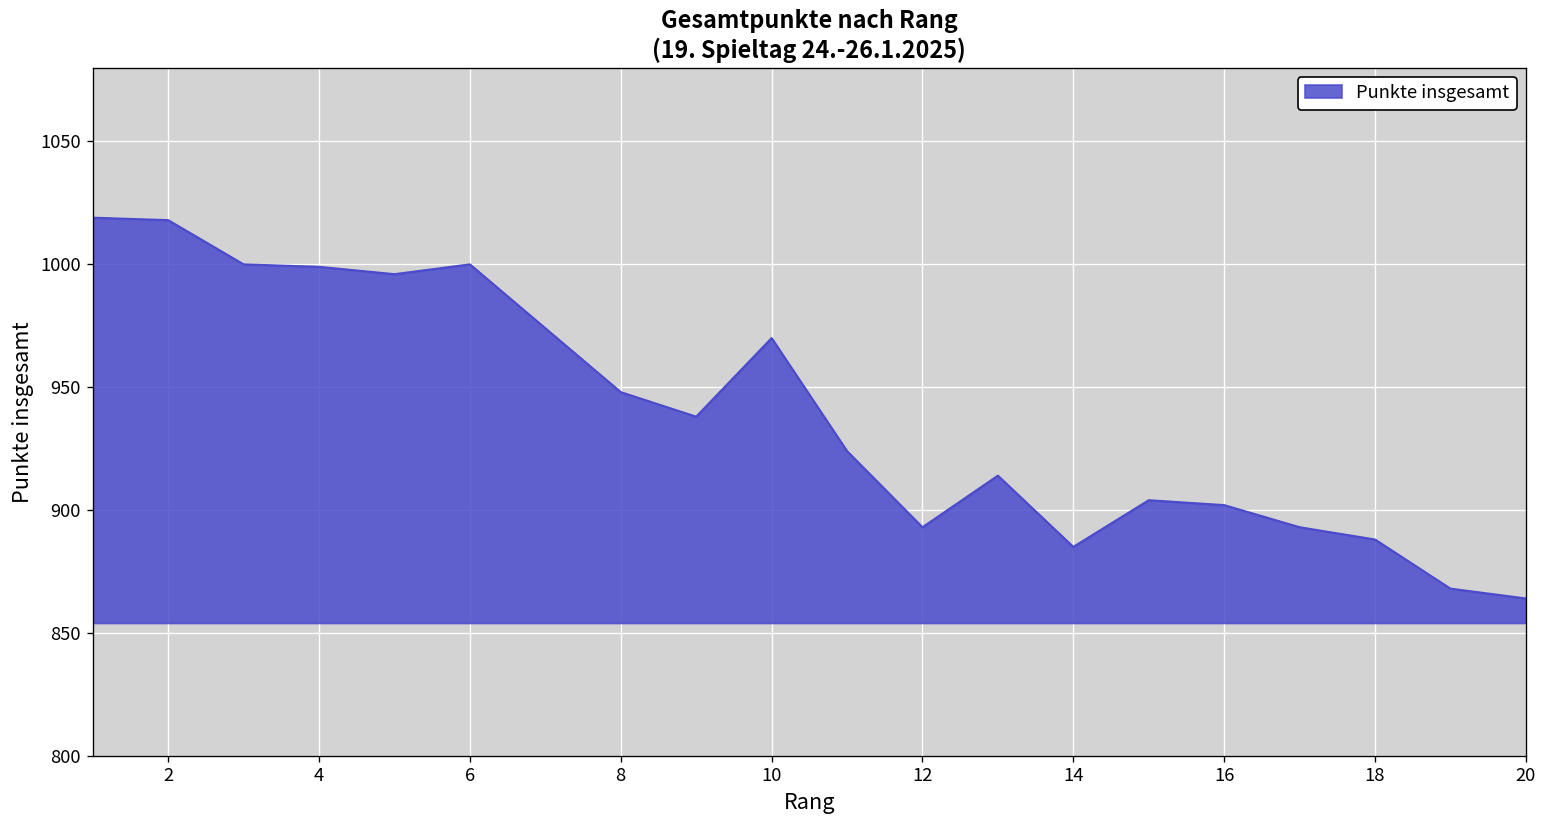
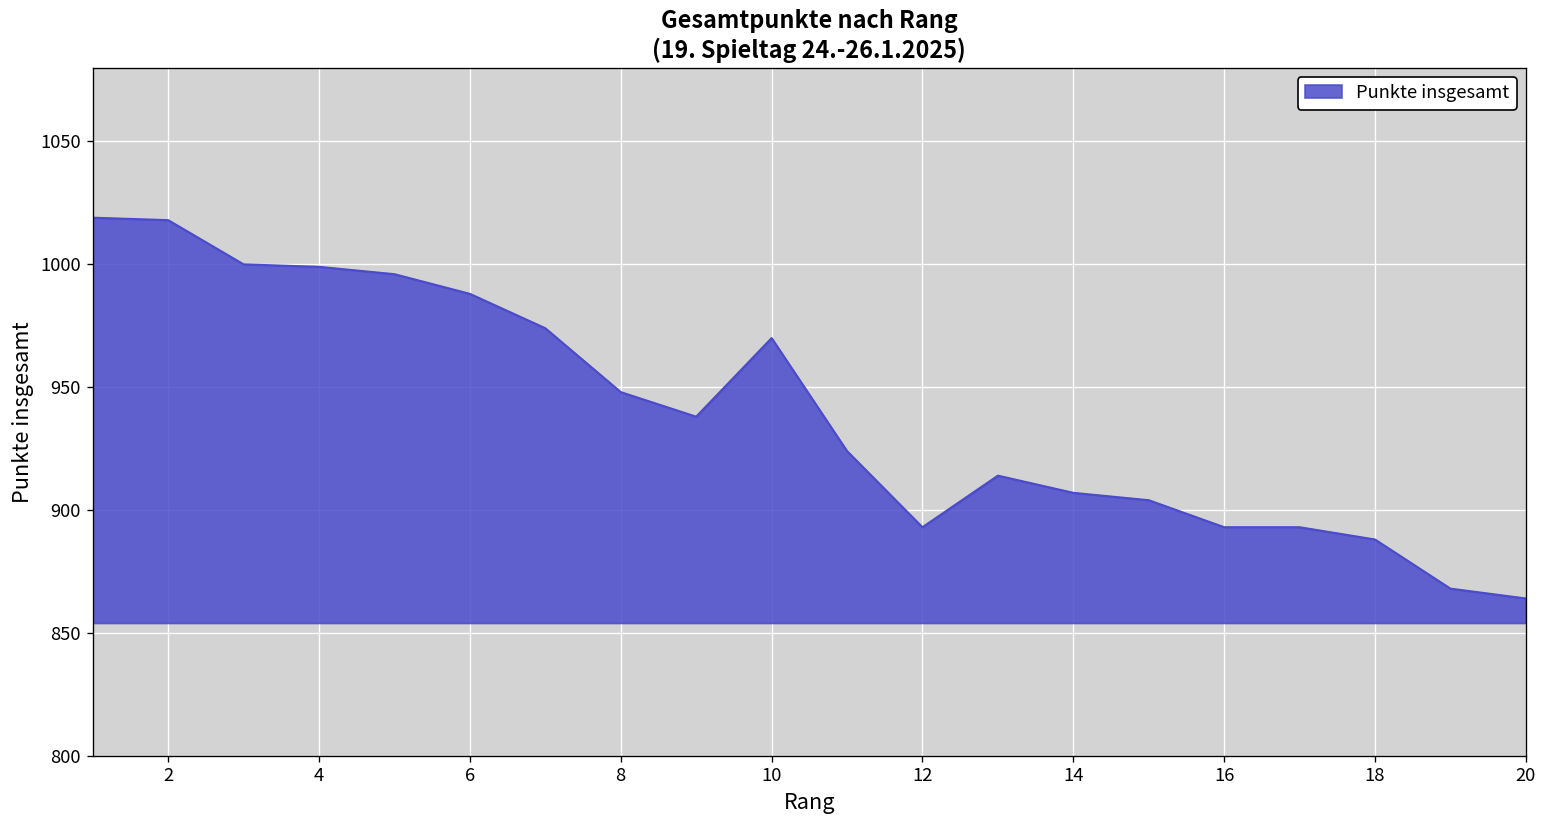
  {
    "2": 1018,
    "4": 999,
-   "6": 1000,
+   "6": 988,
    "8": 948,
    "10": 970,
    "12": 893,
-   "14": 885,
-   "16": 902,
+   "14": 907,
+   "16": 893,
    "18": 888,
    "20": 864
  }
